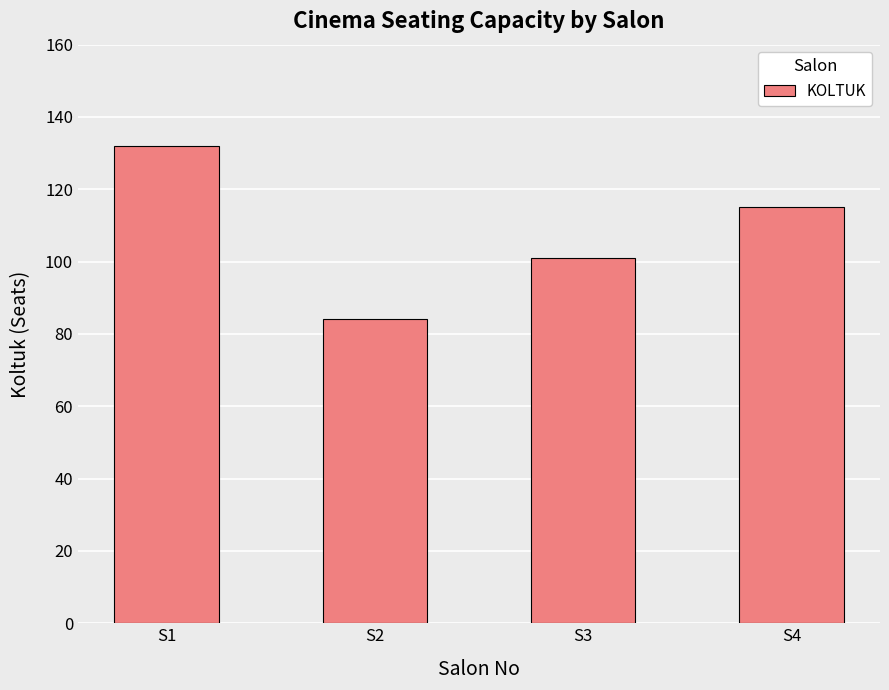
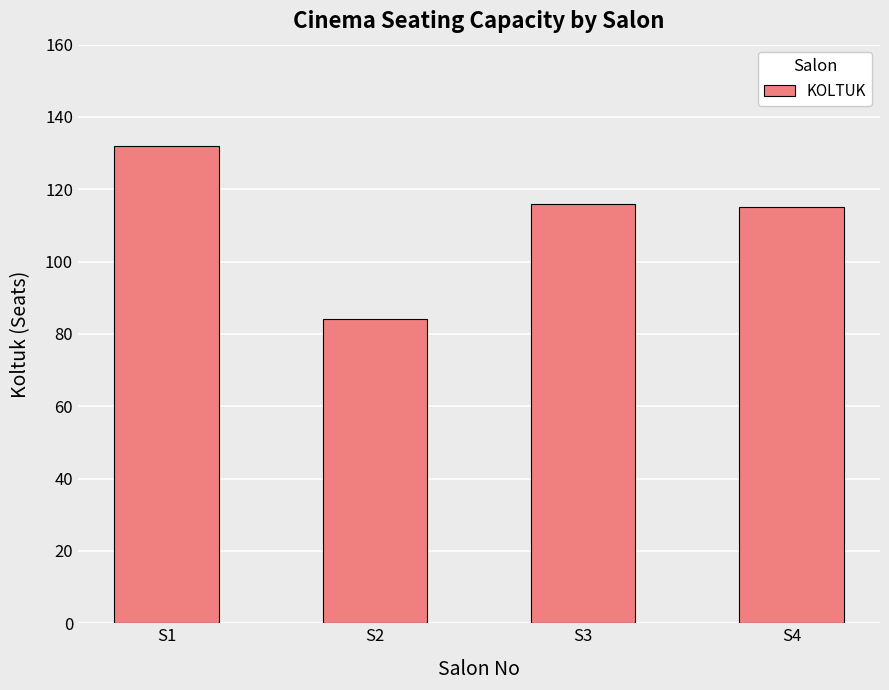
  {
    "S1": 132,
    "S2": 84,
-   "S3": 101,
+   "S3": 116,
    "S4": 115
  }
